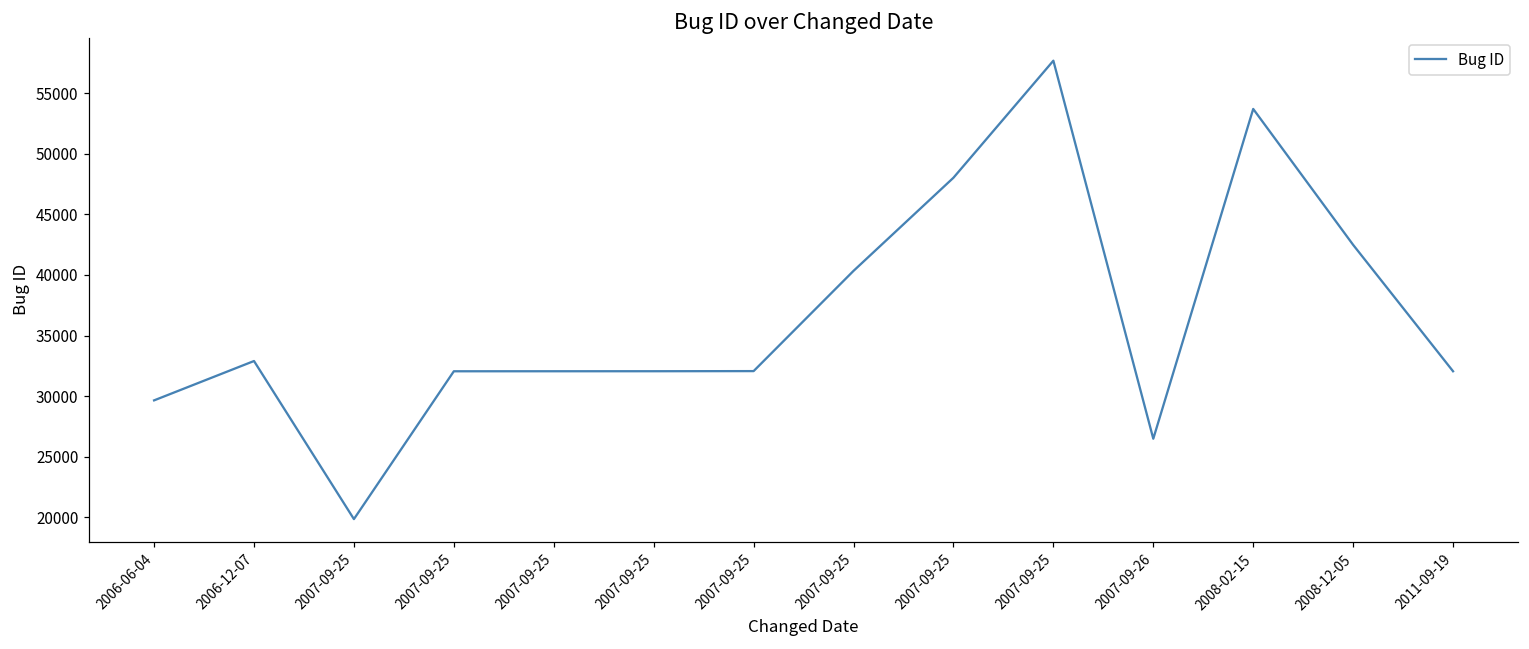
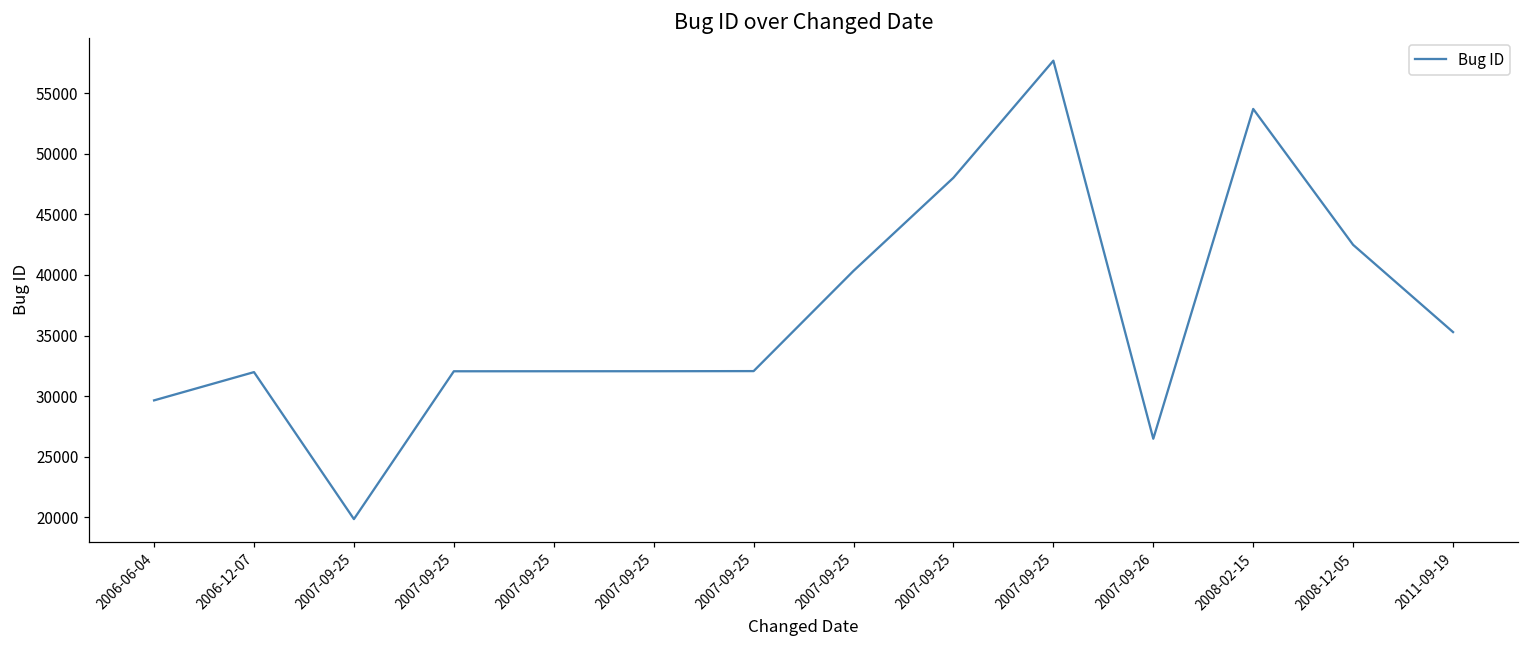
  {
    "2006-06-04": 29600,
-   "2006-12-07": 32900,
+   "2006-12-07": 32000,
    "2007-09-26": 26500,
    "2008-02-15": 53700,
    "2008-12-05": 42500,
-   "2011-09-19": 32000
+   "2011-09-19": 35300
  }
